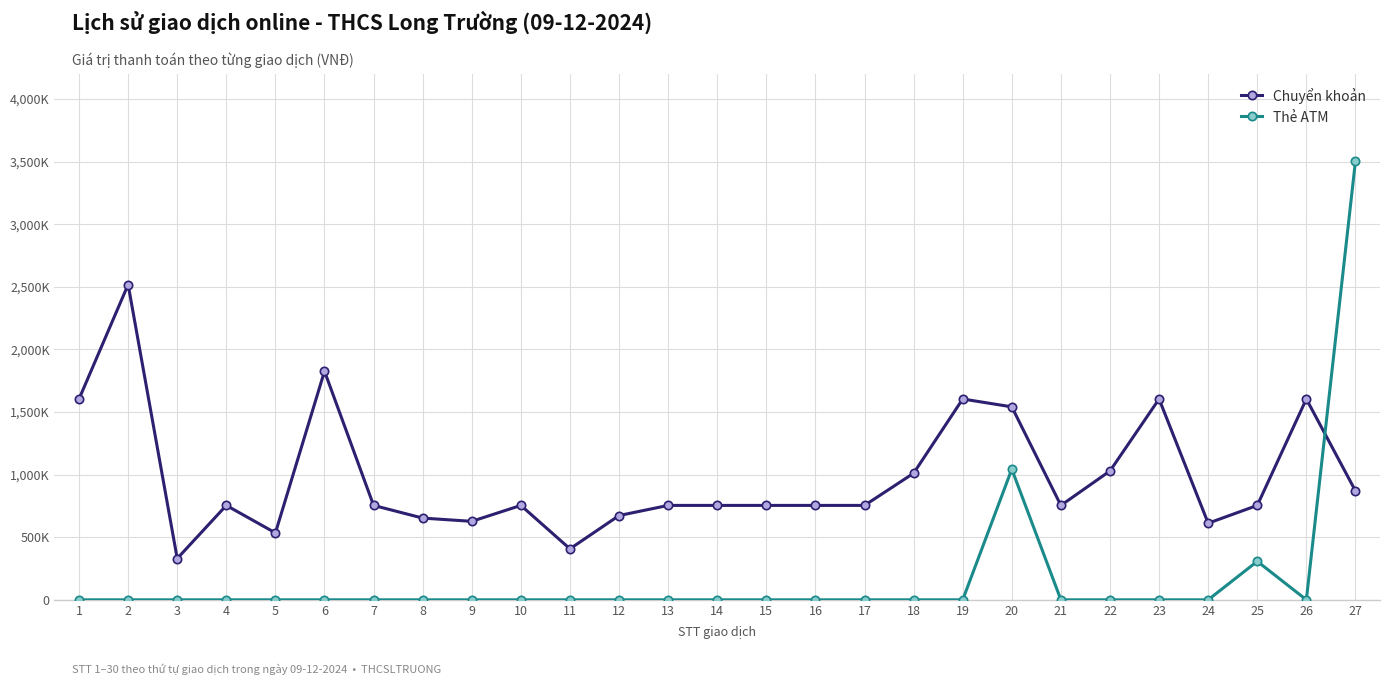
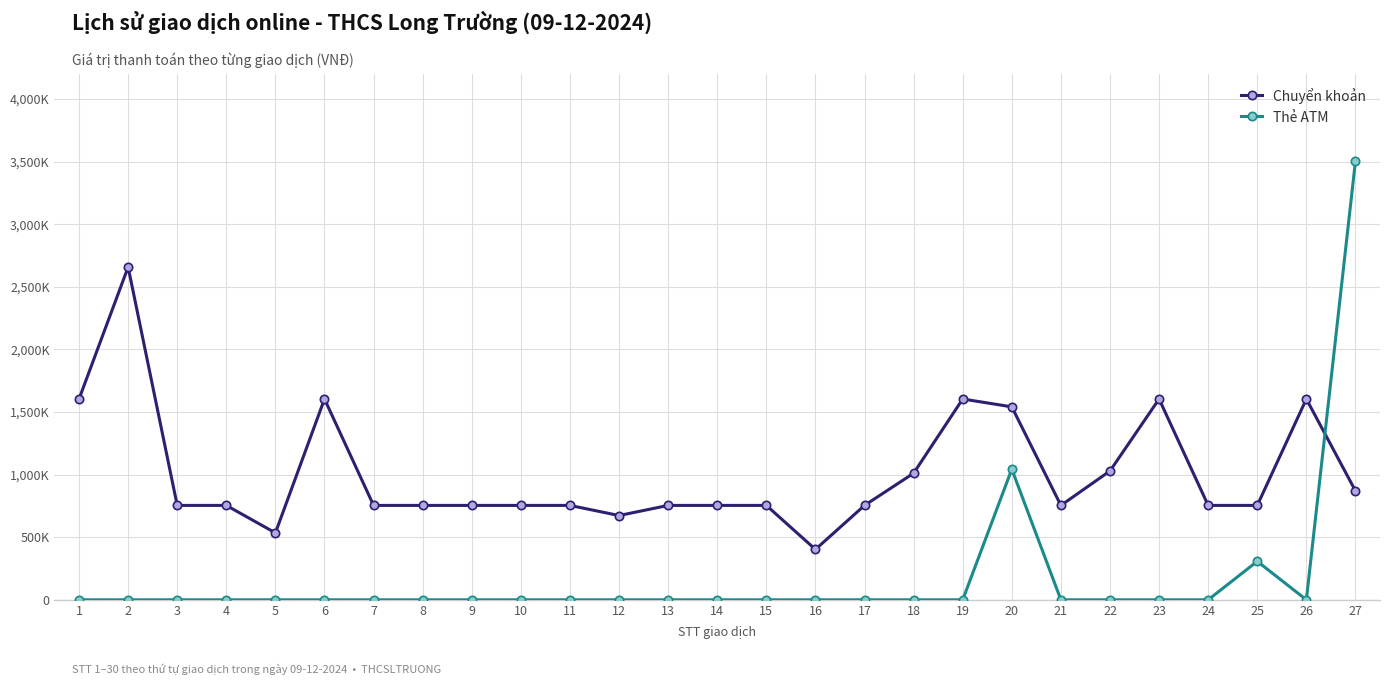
  {
    "Chuyển khoản": {
      "1": "1,600,000",
-     "2": "2,520,000",
-     "3": "330,000",
+     "2": "2,660,000",
+     "3": "750,000",
      "4": "750,000",
      "5": "530,000",
-     "6": "1,830,000",
+     "6": "1,600,000",
      "7": "750,000",
-     "8": "650,000",
-     "9": "630,000",
+     "8": "750,000",
+     "9": "750,000",
      "10": "750,000",
-     "11": "410,000",
+     "11": "750,000",
      "12": "670,000",
      "13": "750,000",
      "14": "750,000",
      "15": "750,000",
-     "16": "750,000",
+     "16": "400,000",
      "17": "750,000",
      "18": "1,010,000",
      "19": "1,600,000",
      "20": "1,540,000",
      "21": "750,000",
      "22": "1,030,000",
      "23": "1,600,000",
-     "24": "610,000",
+     "24": "750,000",
      "25": "750,000",
      "26": "1,600,000",
      "27": "870,000"
    },
    "Thẻ ATM": {
      "1": "0",
      "2": "0",
      "3": "0",
      "4": "0",
      "5": "0",
      "6": "0",
      "7": "0",
      "8": "0",
      "9": "0",
      "10": "0",
      "11": "0",
      "12": "0",
      "13": "0",
      "14": "0",
      "15": "0",
      "16": "0",
      "17": "0",
      "18": "0",
      "19": "0",
      "20": "1,040,000",
      "21": "0",
      "22": "0",
      "23": "0",
      "24": "0",
      "25": "310,000",
      "26": "0",
      "27": "3,500,000"
    }
  }
